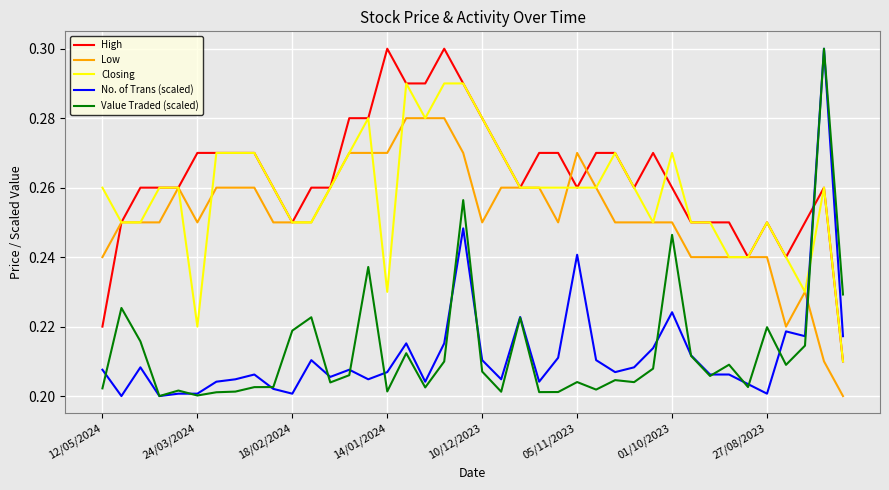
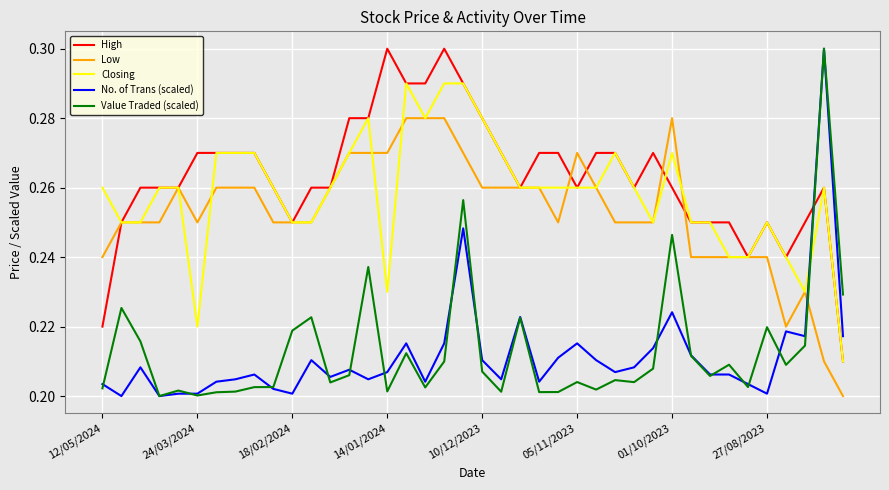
  {
    "High": {
      "12/05/2024": 0.220,
      "24/03/2024": 0.270,
      "14/01/2024": 0.300,
      "01/10/2023": 0.260
    },
    "Low": {
      "12/05/2024": 0.24,
      "24/03/2024": 0.25,
      "14/01/2024": 0.27,
-     "10/12/2023": 0.25,
+     "10/12/2023": 0.26,
      "05/11/2023": 0.27,
-     "01/10/2023": 0.25,
+     "01/10/2023": 0.28,
      "27/08/2023": 0.24
    },
    "Closing": {
      "12/05/2024": 0.260,
      "24/03/2024": 0.220,
      "14/01/2024": 0.230,
      "01/10/2023": 0.270
    },
    "No. of Trans (scaled)": {
-     "12/05/2024": 0.208,
+     "12/05/2024": 0.203,
      "18/02/2024": 0.201,
      "14/01/2024": 0.207,
      "10/12/2023": 0.210,
-     "05/11/2023": 0.241,
+     "05/11/2023": 0.215,
      "01/10/2023": 0.224,
      "27/08/2023": 0.201
    },
    "Value Traded (scaled)": {
      "12/05/2024": 0.202,
      "18/02/2024": 0.219,
      "14/01/2024": 0.201,
      "10/12/2023": 0.207,
      "05/11/2023": 0.204,
      "01/10/2023": 0.246,
      "27/08/2023": 0.220
    }
  }
